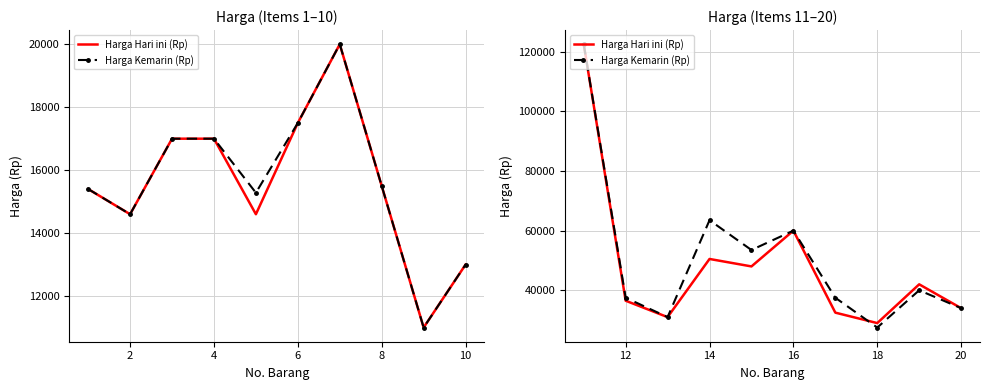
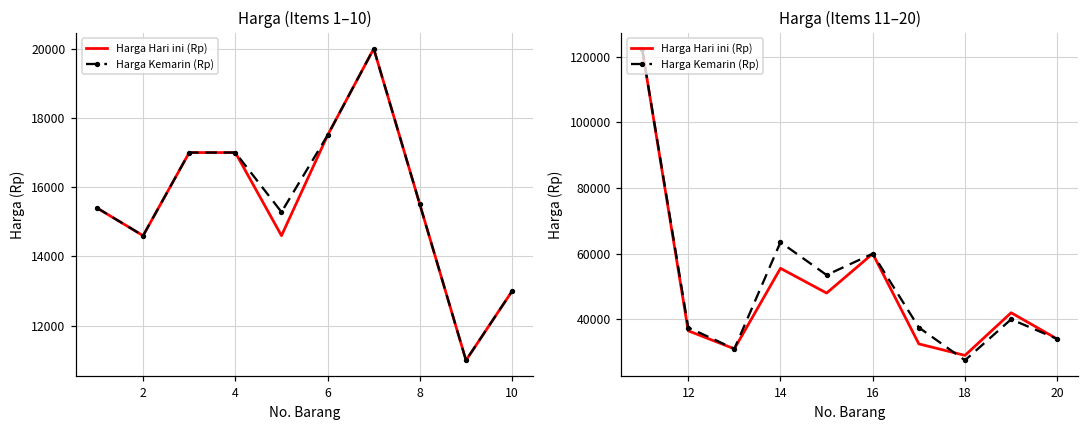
  {
    "Harga (Items 11–20)": {
      "Harga Hari ini (Rp)": {
        "12": 37000,
-       "14": 51000,
+       "14": 56000,
        "18": 29000
      },
      "Harga Kemarin (Rp)": {
        "12": 38000,
        "14": 64000,
        "18": 28000
      }
    }
  }
